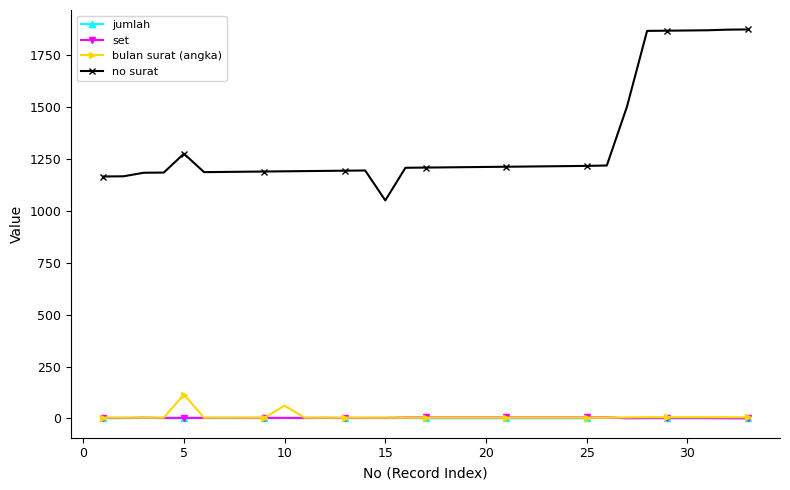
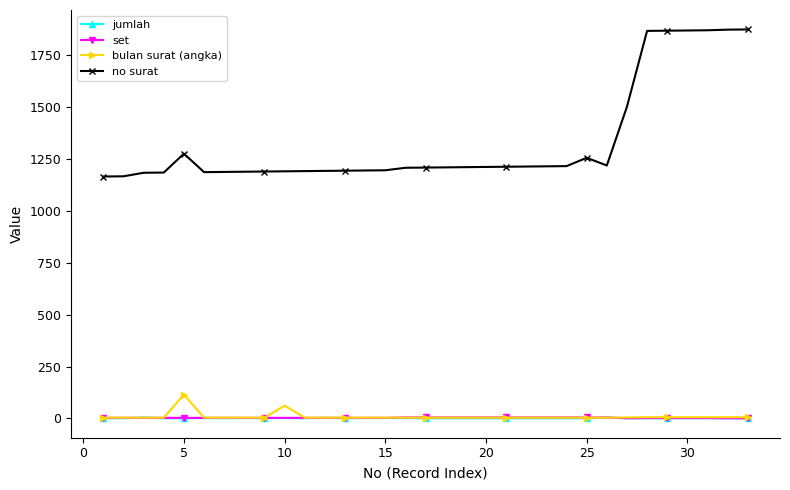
  {
    "bulan surat (angka)": {
      "5": 120,
      "10": 60
    },
    "no surat": {
      "5": 1280,
      "10": 1190,
-     "15": 1050,
+     "15": 1200,
      "20": 1210,
-     "25": 1220,
+     "25": 1260,
      "30": 1870
    }
  }
